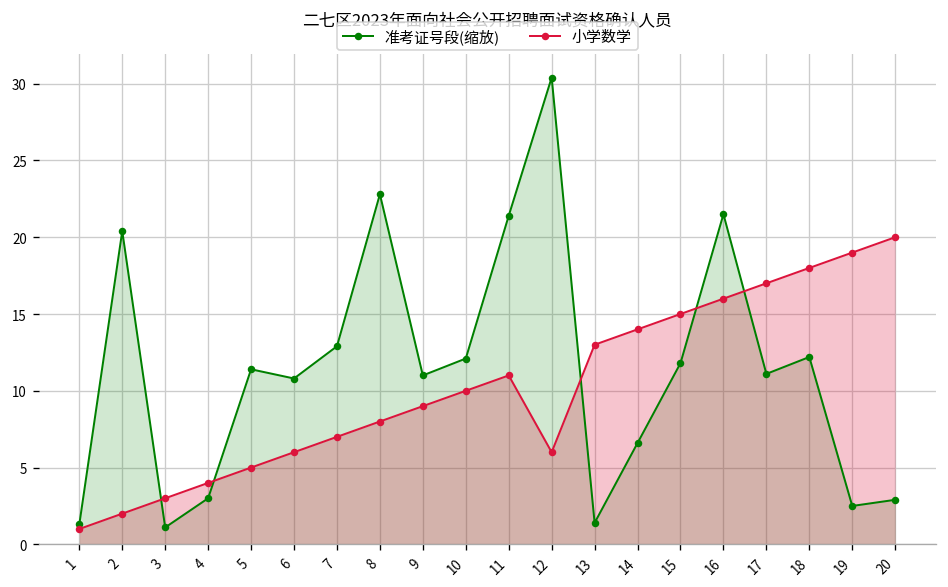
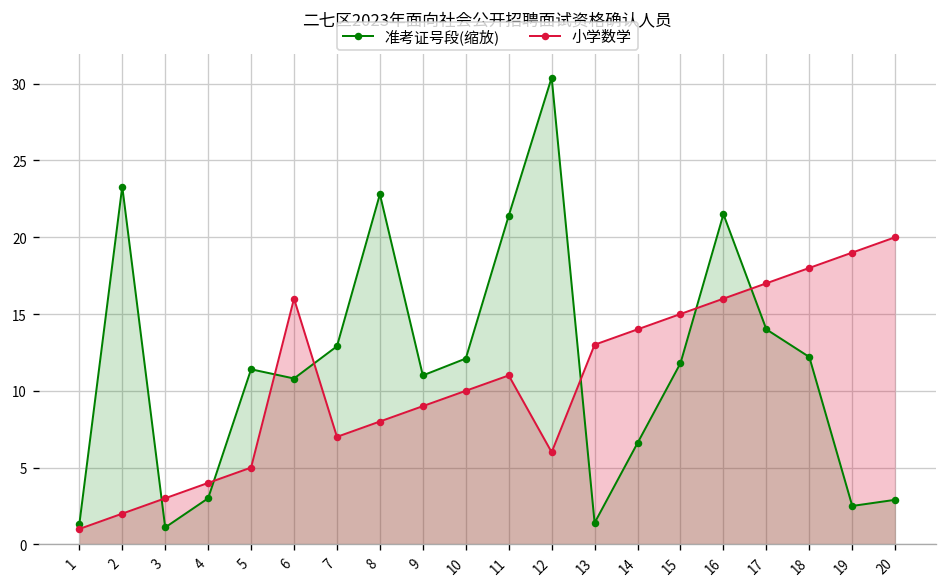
  {
    "准考证号段(缩放)": {
      "1": 1.3,
-     "2": 20.4,
+     "2": 23.3,
      "3": 1.1,
      "4": 3.0,
      "5": 11.4,
      "6": 10.8,
      "7": 12.9,
      "8": 22.8,
      "9": 11.0,
      "10": 12.1,
      "11": 21.4,
      "12": 30.4,
      "13": 1.4,
      "14": 6.6,
      "15": 11.8,
      "16": 21.5,
-     "17": 11.1,
+     "17": 14.0,
      "18": 12.2,
      "19": 2.5,
      "20": 2.9
    },
    "小学数学": {
      "1": 1,
      "2": 2,
      "3": 3,
      "4": 4,
      "5": 5,
-     "6": 6,
+     "6": 16,
      "7": 7,
      "8": 8,
      "9": 9,
      "10": 10,
      "11": 11,
      "12": 6,
      "13": 13,
      "14": 14,
      "15": 15,
      "16": 16,
      "17": 17,
      "18": 18,
      "19": 19,
      "20": 20
    }
  }
